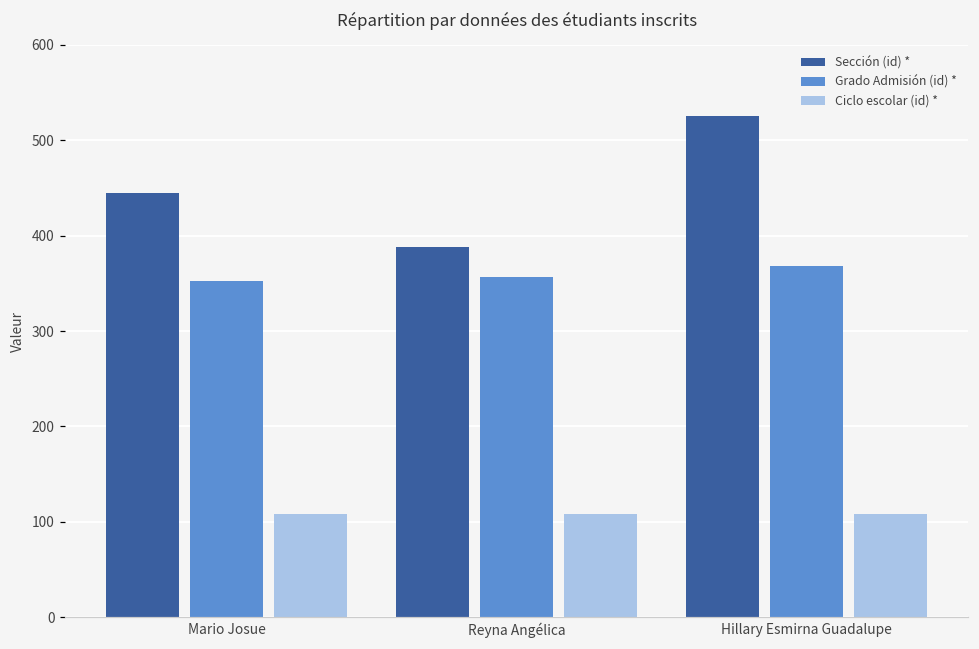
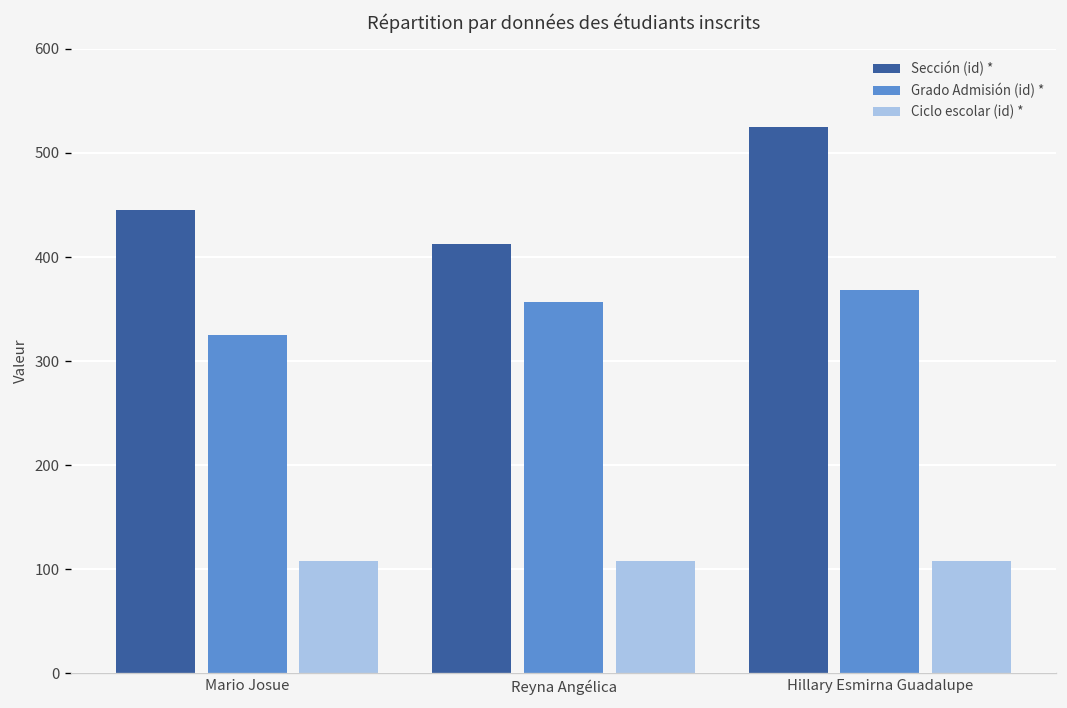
  {
    "Sección (id) *": {
      "Mario Josue": 450,
-     "Reyna Angélica": 390,
+     "Reyna Angélica": 410,
      "Hillary Esmirna Guadalupe": 530
    },
    "Grado Admisión (id) *": {
-     "Mario Josue": 350,
+     "Mario Josue": 330,
      "Reyna Angélica": 360,
      "Hillary Esmirna Guadalupe": 370
    },
    "Ciclo escolar (id) *": {
      "Mario Josue": 110,
      "Reyna Angélica": 110,
      "Hillary Esmirna Guadalupe": 110
    }
  }
